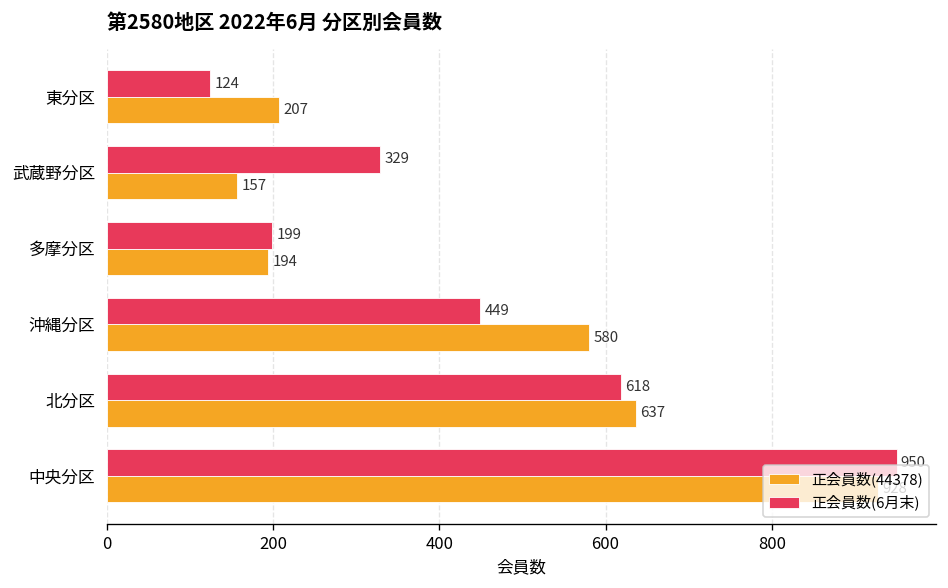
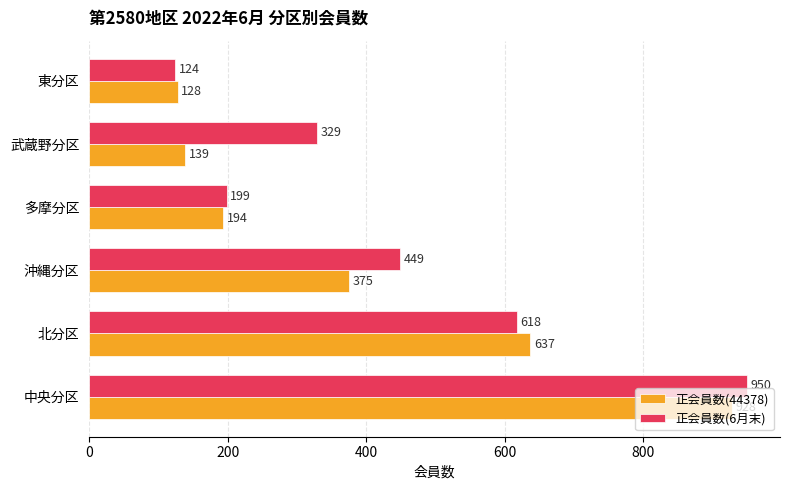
  {
    "正会員数(44378)": {
-     "東分区": 207,
-     "武蔵野分区": 157,
+     "東分区": 128,
+     "武蔵野分区": 139,
      "多摩分区": 194,
-     "沖縄分区": 580,
+     "沖縄分区": 375,
      "北分区": 637
    },
    "正会員数(6月末)": {
      "東分区": 124,
      "武蔵野分区": 329,
      "多摩分区": 199,
      "沖縄分区": 449,
      "北分区": 618
    }
  }
